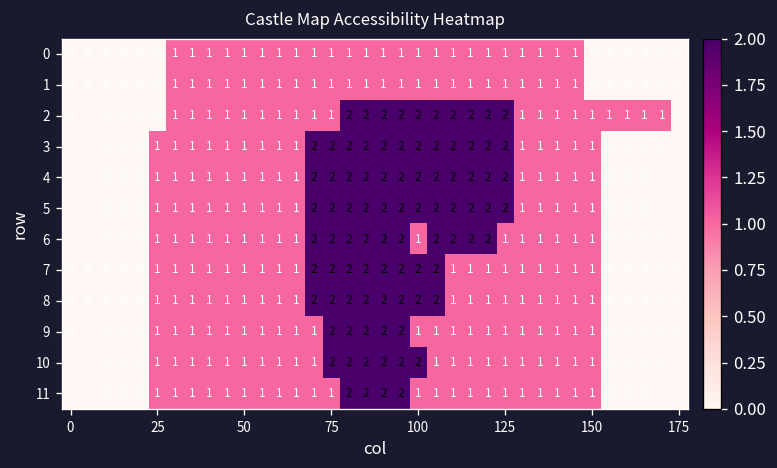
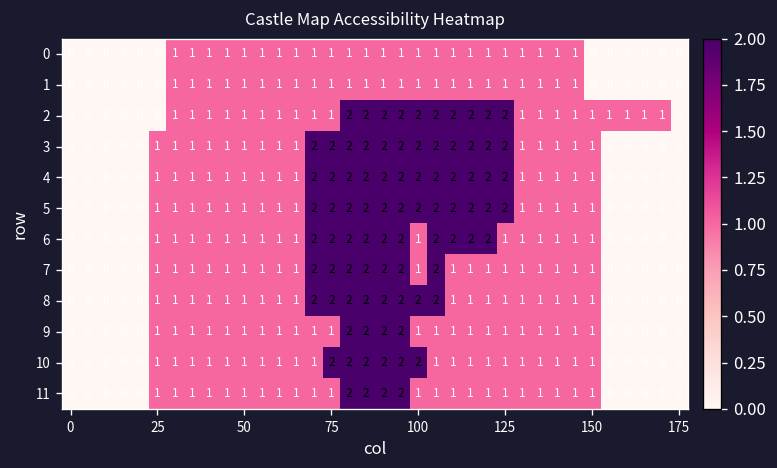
  {
    "0": {
      "50": 1,
      "75": 1,
      "100": 1,
      "125": 1
    },
    "1": {
      "50": 1,
      "75": 1,
      "100": 1,
      "125": 1
    },
    "2": {
      "50": 1,
      "75": 1,
      "100": 2,
      "125": 2,
      "150": 1
    },
    "3": {
      "25": 1,
      "50": 1,
      "75": 2,
      "100": 2,
      "125": 2,
      "150": 1
    },
    "4": {
      "25": 1,
      "50": 1,
      "75": 2,
      "100": 2,
      "125": 2,
      "150": 1
    },
    "5": {
      "25": 1,
      "50": 1,
      "75": 2,
      "100": 2,
      "125": 2,
      "150": 1
    },
    "6": {
      "25": 1,
      "50": 1,
      "75": 2,
      "100": 1,
      "125": 1,
      "150": 1
    },
    "7": {
      "25": 1,
      "50": 1,
      "75": 2,
-     "100": 2,
+     "100": 1,
      "125": 1,
      "150": 1
    },
    "8": {
      "25": 1,
      "50": 1,
      "75": 2,
      "100": 2,
      "125": 1,
      "150": 1
    },
    "9": {
      "25": 1,
      "50": 1,
-     "75": 2,
+     "75": 1,
      "100": 1,
      "125": 1,
      "150": 1
    },
    "10": {
      "25": 1,
      "50": 1,
      "75": 2,
      "100": 2,
      "125": 1,
      "150": 1
    },
    "11": {
      "25": 1,
      "50": 1,
      "75": 1,
      "100": 1,
      "125": 1,
      "150": 1
    }
  }
